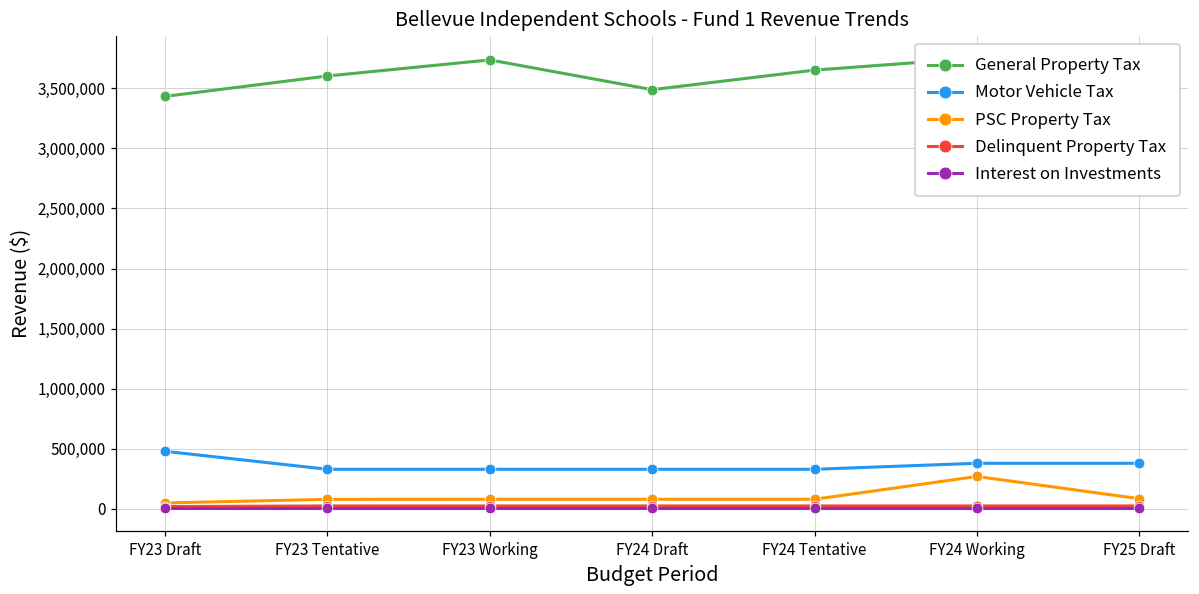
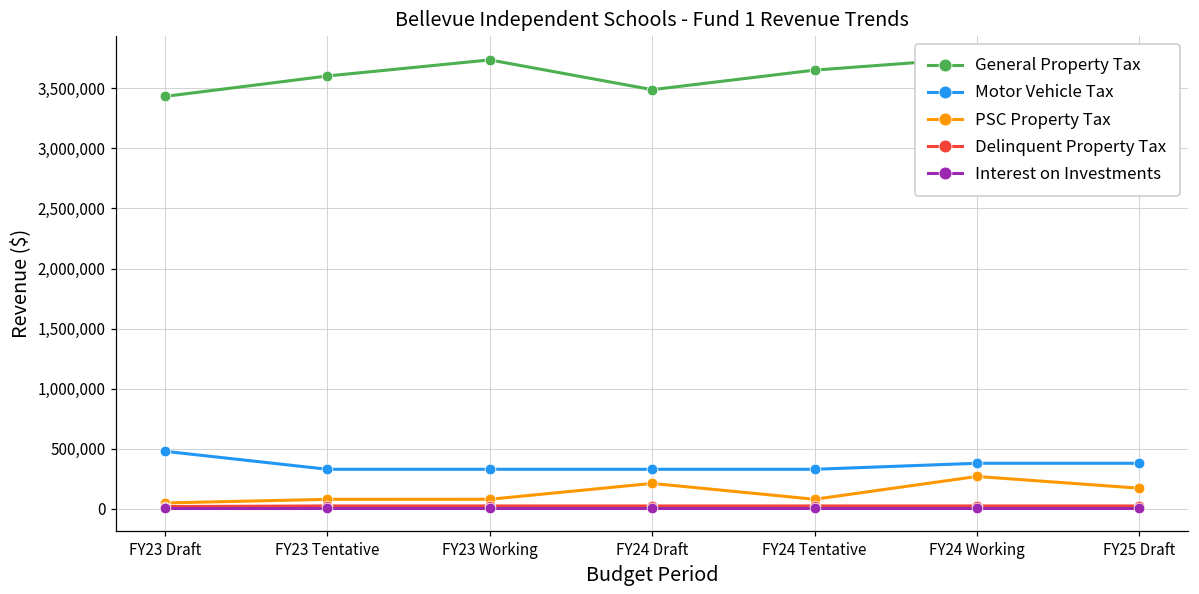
  {
    "General Property Tax": {
      "FY23 Draft": "3,430,000",
      "FY23 Tentative": "3,600,000",
      "FY23 Working": "3,740,000",
      "FY24 Draft": "3,490,000",
      "FY24 Tentative": "3,650,000"
    },
    "Motor Vehicle Tax": {
      "FY23 Draft": "480,000",
      "FY23 Tentative": "330,000",
      "FY23 Working": "330,000",
      "FY24 Draft": "330,000",
      "FY24 Tentative": "330,000",
      "FY24 Working": "380,000",
      "FY25 Draft": "380,000"
    },
    "PSC Property Tax": {
      "FY23 Draft": "50,000",
      "FY23 Tentative": "80,000",
      "FY23 Working": "80,000",
-     "FY24 Draft": "80,000",
+     "FY24 Draft": "210,000",
      "FY24 Tentative": "80,000",
      "FY24 Working": "270,000",
-     "FY25 Draft": "90,000"
+     "FY25 Draft": "170,000"
    }
  }
